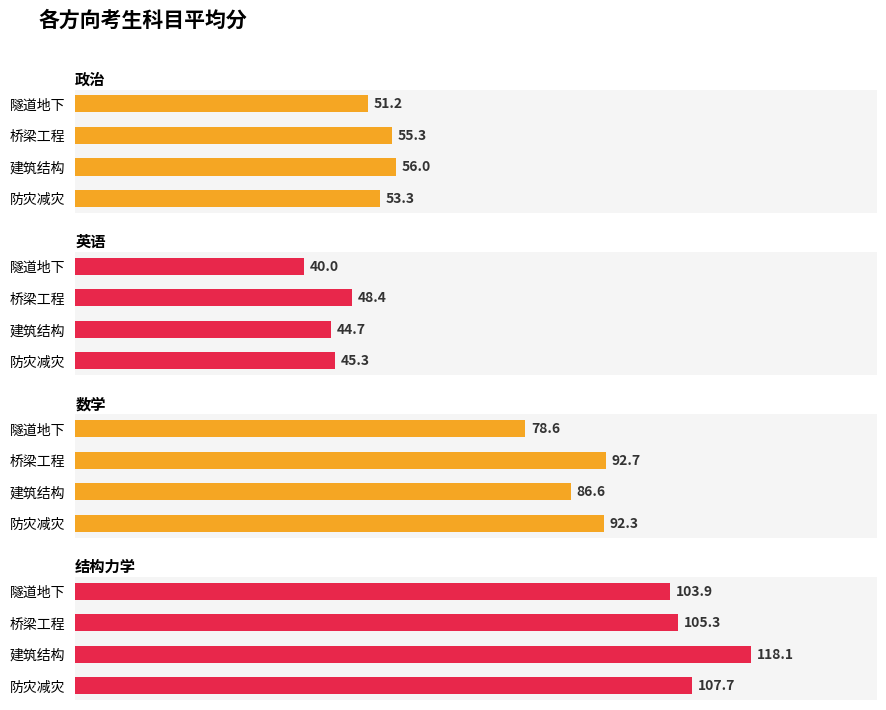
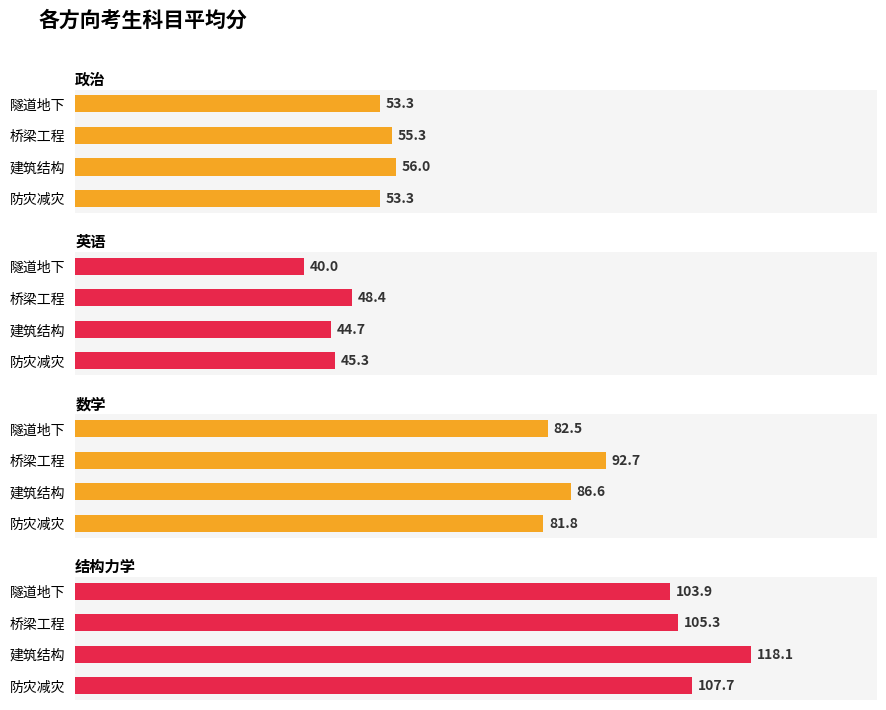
  {
    "政治": {
-     "隧道地下": 51.2,
+     "隧道地下": 53.3,
      "桥梁工程": 55.3,
      "建筑结构": 56.0,
      "防灾减灾": 53.3
    },
    "英语": {
      "隧道地下": 40.0,
      "桥梁工程": 48.4,
      "建筑结构": 44.7,
      "防灾减灾": 45.3
    },
    "数学": {
-     "隧道地下": 78.6,
+     "隧道地下": 82.5,
      "桥梁工程": 92.7,
      "建筑结构": 86.6,
-     "防灾减灾": 92.3
+     "防灾减灾": 81.8
    },
    "结构力学": {
      "隧道地下": 103.9,
      "桥梁工程": 105.3,
      "建筑结构": 118.1,
      "防灾减灾": 107.7
    }
  }
